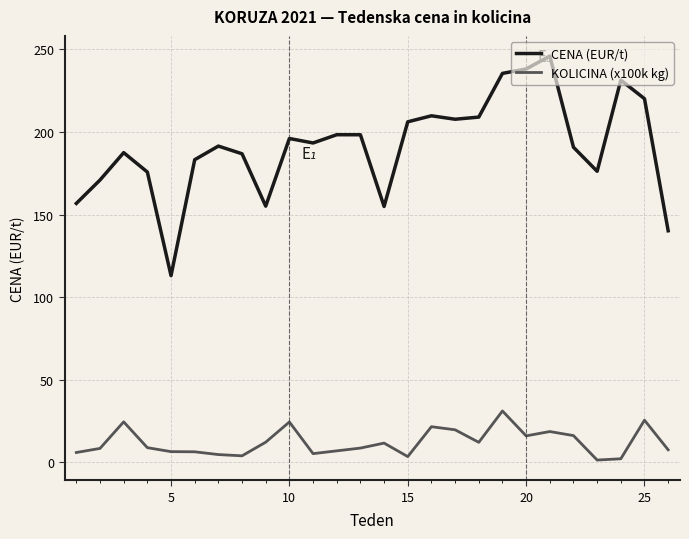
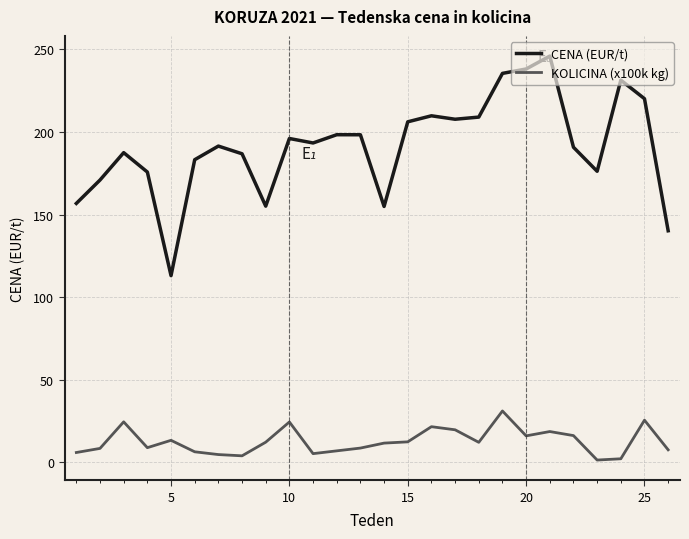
  {
    "CENA (EUR/t)": {
      "5": 113,
      "10": 196,
      "15": 206,
      "25": 220
    },
    "KOLICINA (x100k kg)": {
-     "5": 6,
+     "5": 13,
      "10": 24,
-     "15": 3,
+     "15": 12,
      "20": 16,
      "25": 25
    }
  }
